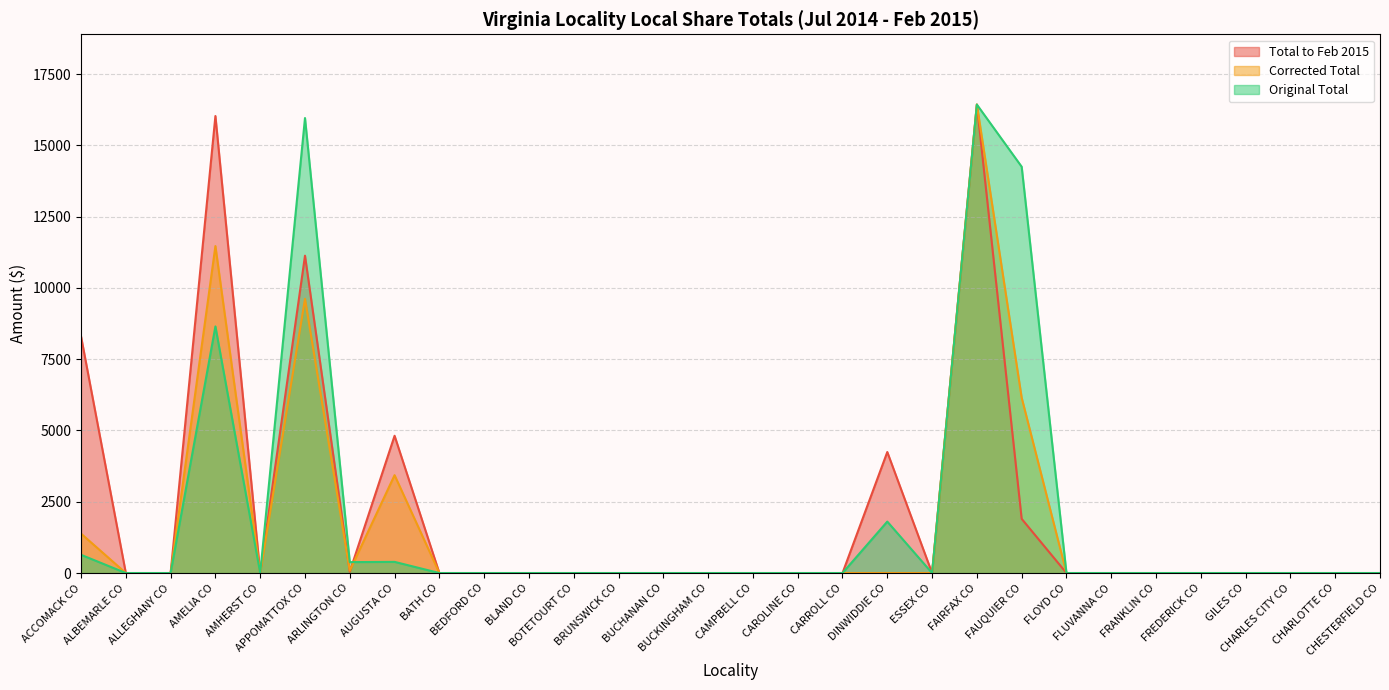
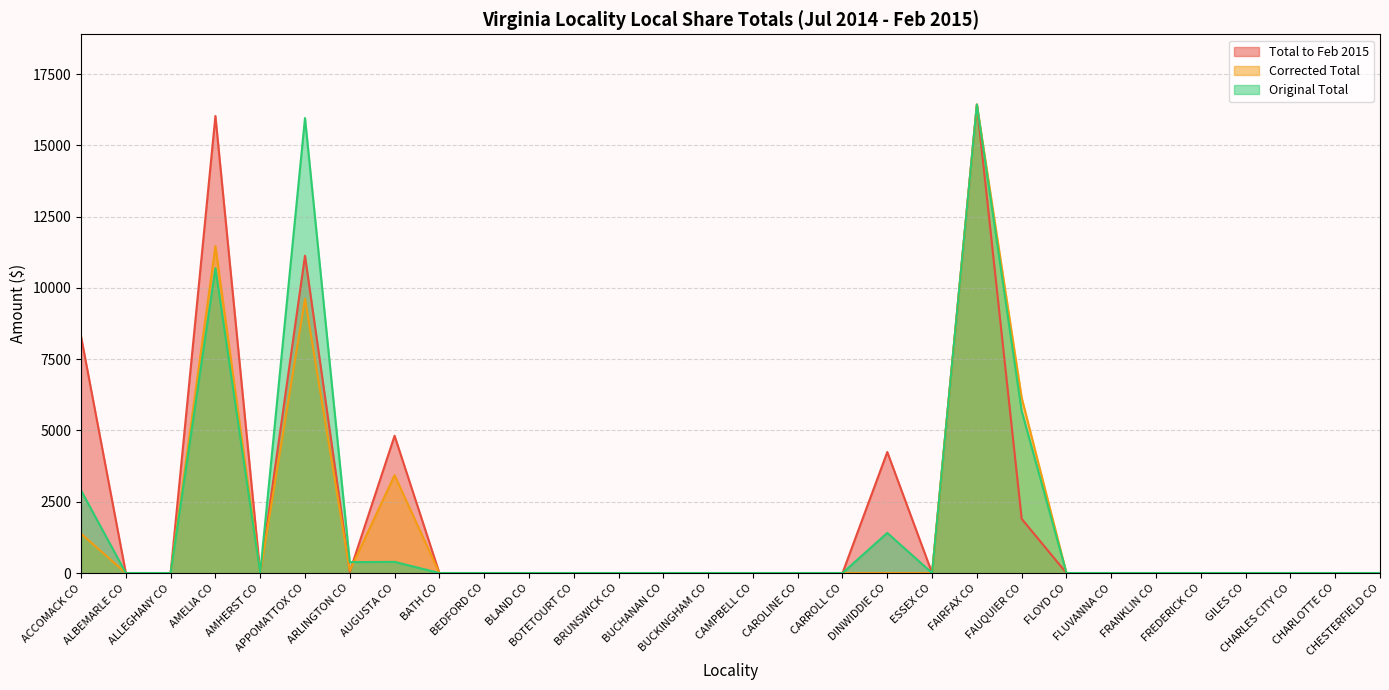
  {
    "Total to Feb 2015": {
      "ACCOMACK CO": 8300,
      "AMELIA CO": 16000,
      "APPOMATTOX CO": 11100,
      "AUGUSTA CO": 4800,
      "DINWIDDIE CO": 4200,
      "FAUQUIER CO": 1900
    },
    "Corrected Total": {
      "ACCOMACK CO": 1400,
      "AMELIA CO": 11500,
      "APPOMATTOX CO": 9600,
      "AUGUSTA CO": 3400,
      "DINWIDDIE CO": 0,
      "FAUQUIER CO": 6200
    },
    "Original Total": {
-     "ACCOMACK CO": 600,
-     "AMELIA CO": 8700,
+     "ACCOMACK CO": 2900,
+     "AMELIA CO": 10700,
      "APPOMATTOX CO": 16000,
      "ARLINGTON CO": 400,
      "AUGUSTA CO": 400,
-     "DINWIDDIE CO": 1800,
-     "FAUQUIER CO": 14300
+     "DINWIDDIE CO": 1400,
+     "FAUQUIER CO": 5700
    }
  }
